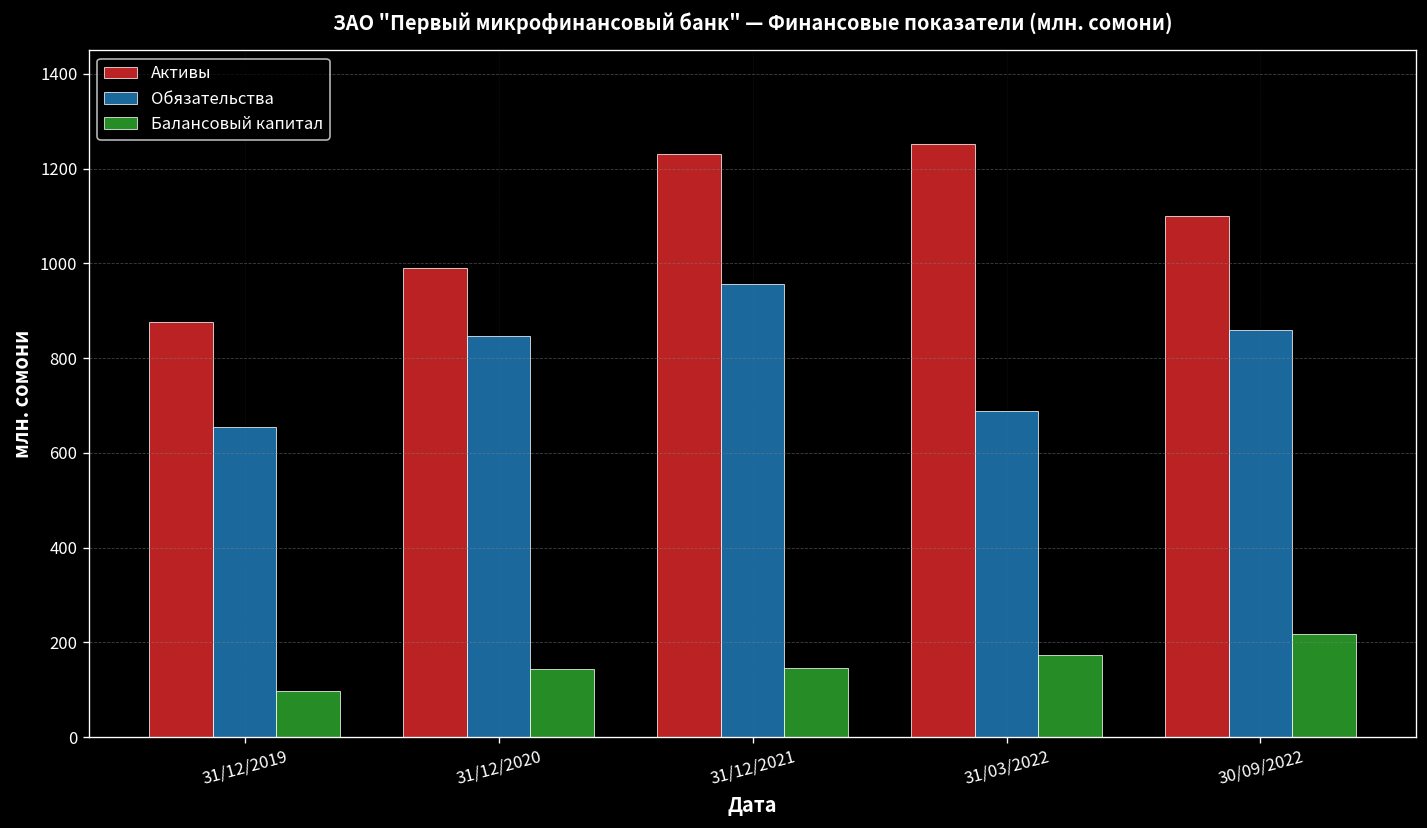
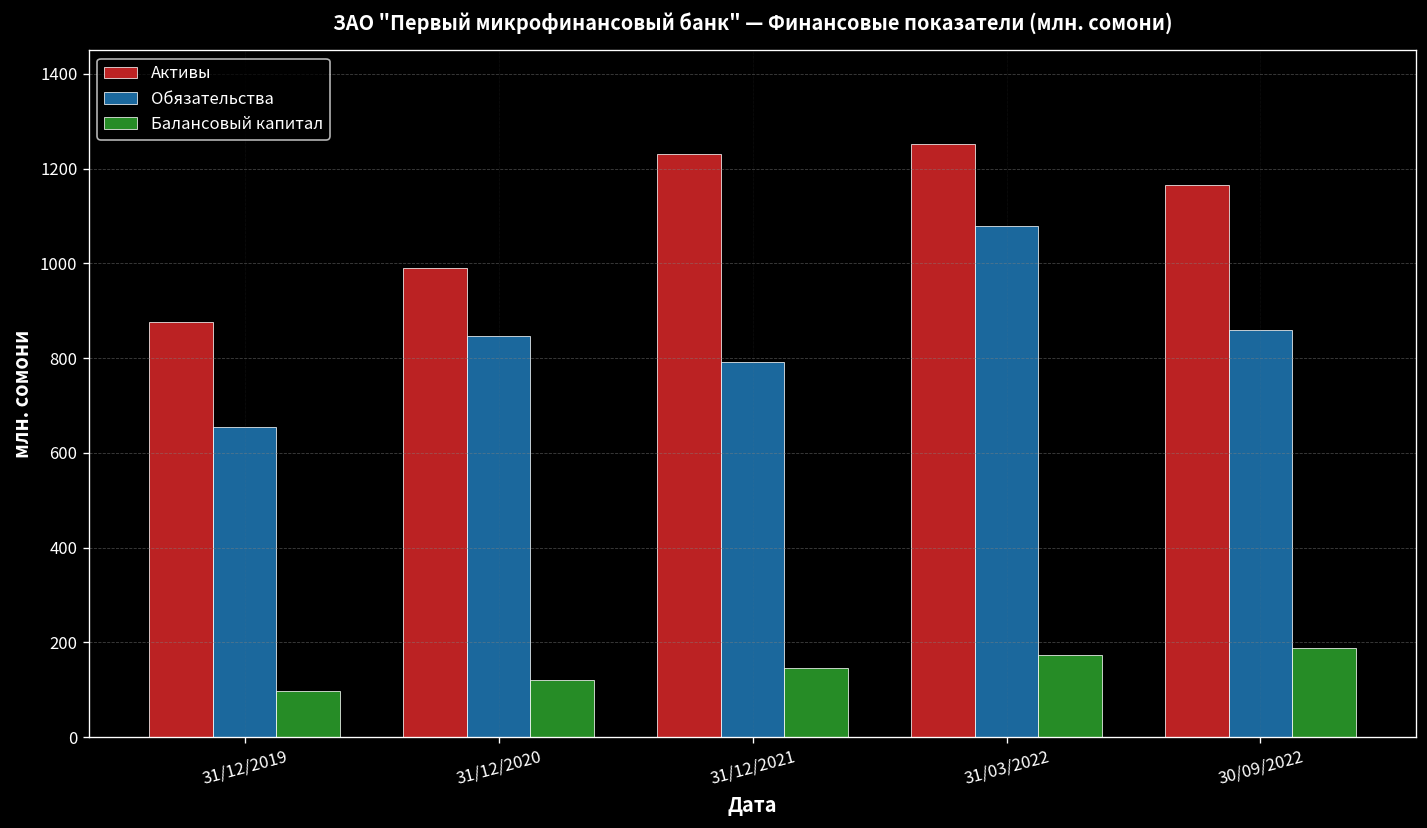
  {
    "Активы": {
      "31/12/2019": 880,
      "31/12/2020": 990,
      "31/12/2021": 1230,
      "31/03/2022": 1250,
-     "30/09/2022": 1100
+     "30/09/2022": 1170
    },
    "Обязательства": {
      "31/12/2019": 650,
      "31/12/2020": 850,
-     "31/12/2021": 960,
-     "31/03/2022": 690,
+     "31/12/2021": 790,
+     "31/03/2022": 1080,
      "30/09/2022": 860
    },
    "Балансовый капитал": {
      "31/12/2019": 100,
-     "31/12/2020": 140,
+     "31/12/2020": 120,
      "31/12/2021": 150,
      "31/03/2022": 170,
-     "30/09/2022": 220
+     "30/09/2022": 190
    }
  }
